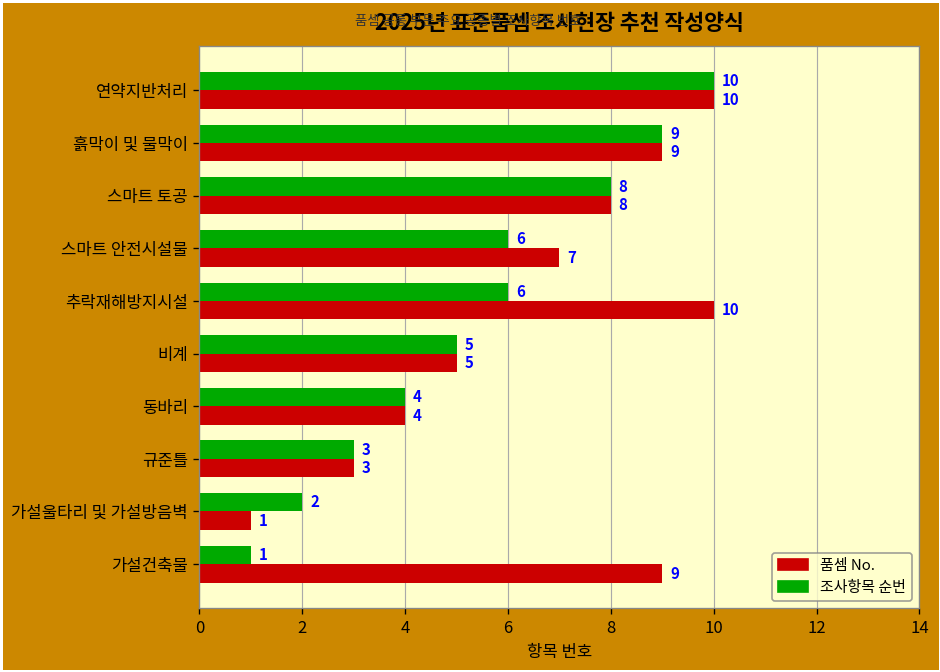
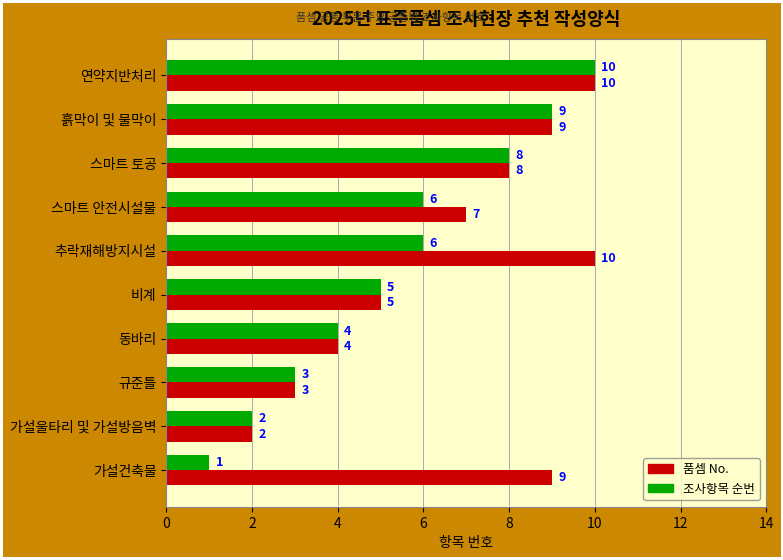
  {
    "품셈 No.": {
      "연약지반처리": 10,
      "흙막이 및 물막이": 9,
      "스마트 토공": 8,
      "스마트 안전시설물": 7,
      "추락재해방지시설": 10,
      "비계": 5,
      "동바리": 4,
      "규준틀": 3,
-     "가설울타리 및 가설방음벽": 1,
+     "가설울타리 및 가설방음벽": 2,
      "가설건축물": 9
    },
    "조사항목 순번": {
      "연약지반처리": 10,
      "흙막이 및 물막이": 9,
      "스마트 토공": 8,
      "스마트 안전시설물": 6,
      "추락재해방지시설": 6,
      "비계": 5,
      "동바리": 4,
      "규준틀": 3,
      "가설울타리 및 가설방음벽": 2,
      "가설건축물": 1
    }
  }
